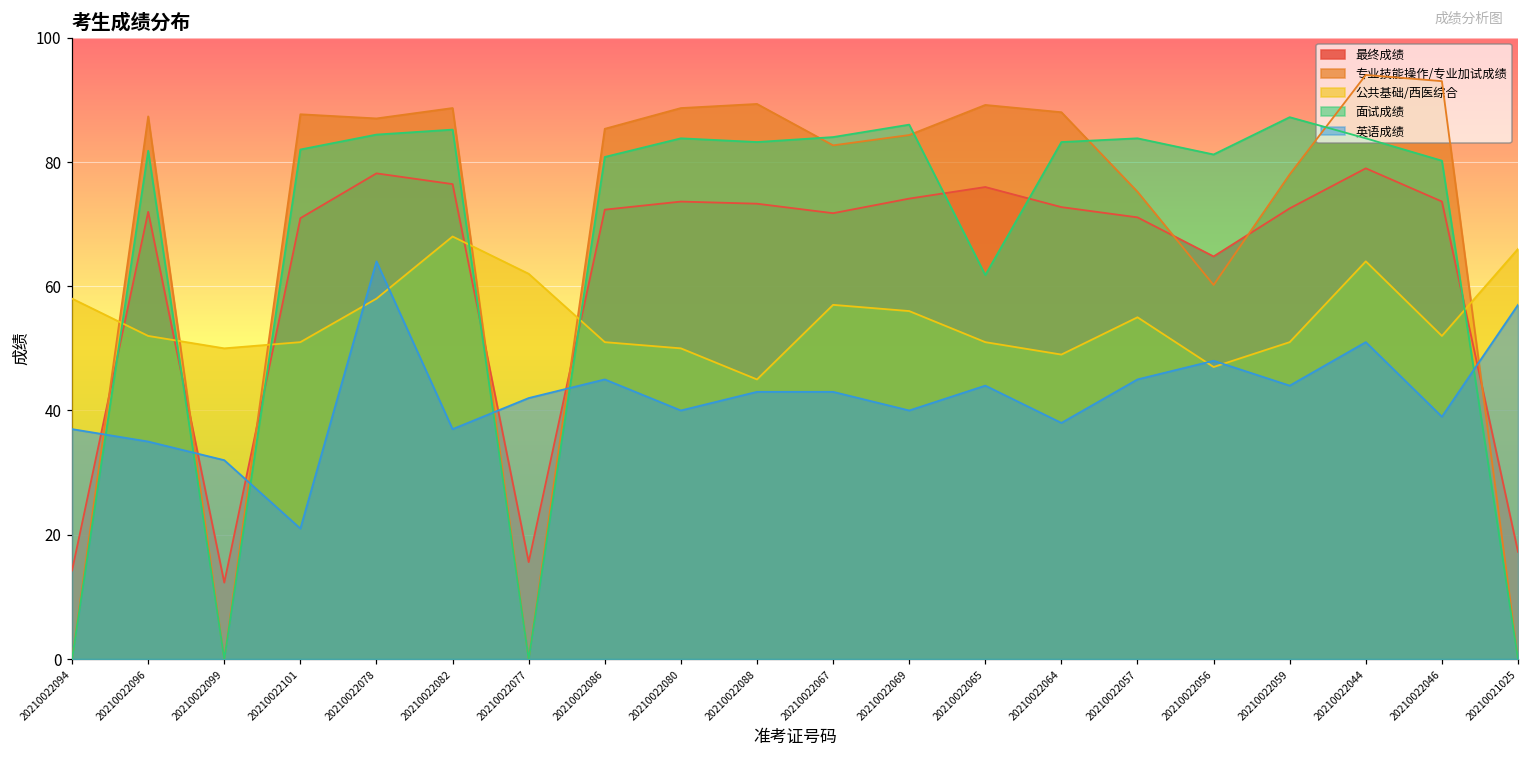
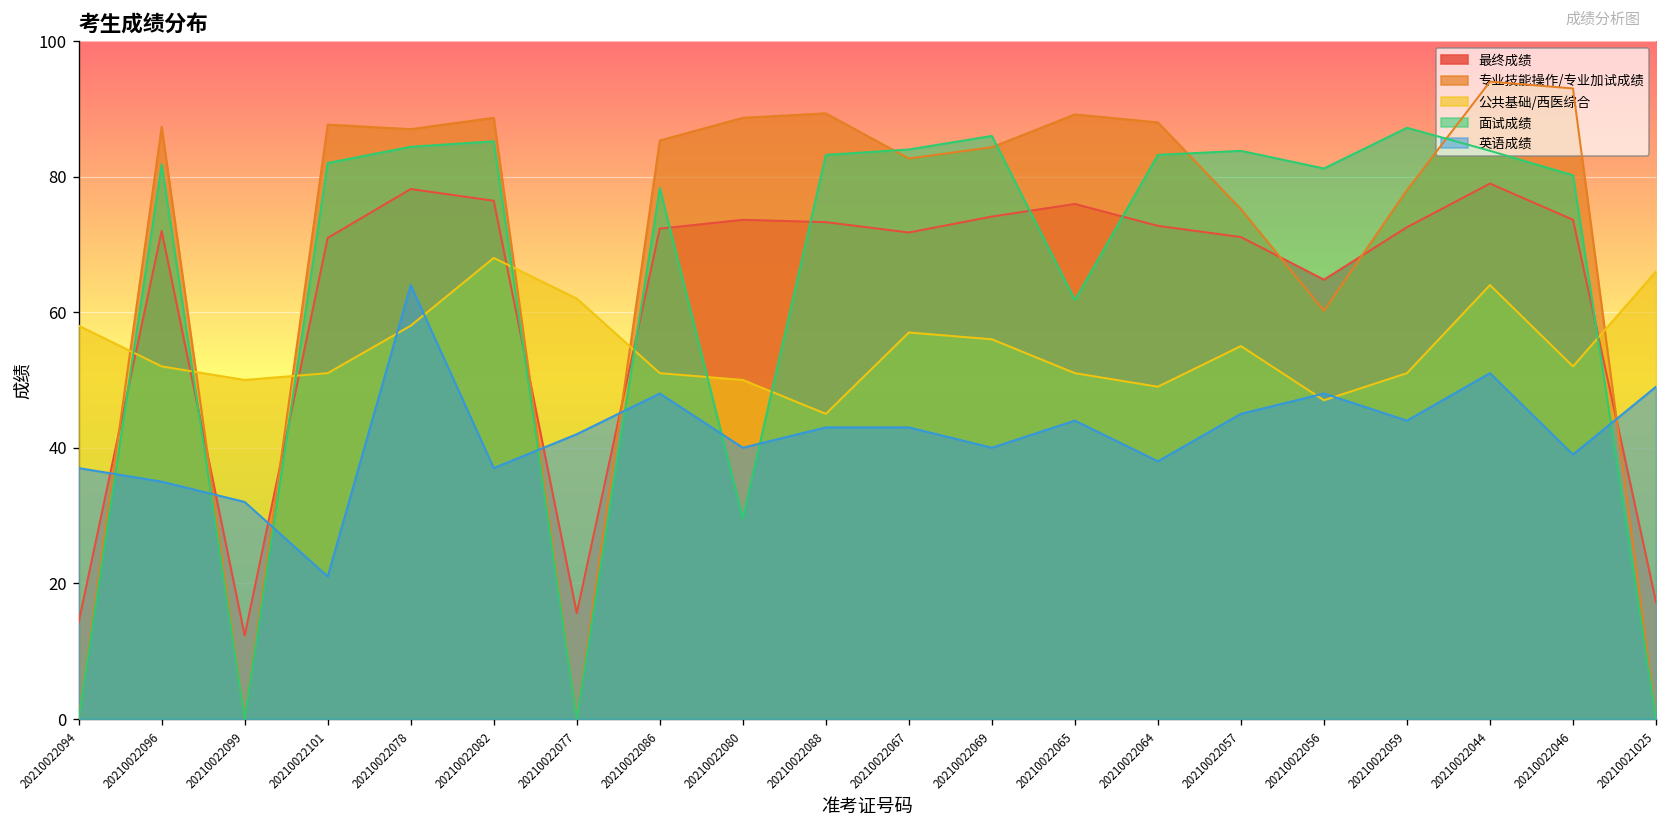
  {
    "面试成绩": {
      "20210022096": 82,
      "20210022101": 82,
      "20210022078": 84,
      "20210022082": 85,
-     "20210022086": 81,
-     "20210022080": 84,
+     "20210022086": 78,
+     "20210022080": 30,
      "20210022088": 83,
      "20210022067": 84,
      "20210022069": 86,
      "20210022065": 62,
      "20210022064": 83,
      "20210022057": 84,
      "20210022056": 81,
      "20210022059": 87,
      "20210022046": 80
    },
    "英语成绩": {
      "20210022094": 37,
      "20210022096": 35,
      "20210022099": 32,
      "20210022101": 21,
      "20210022078": 64,
      "20210022082": 37,
      "20210022077": 42,
-     "20210022086": 45,
+     "20210022086": 48,
      "20210022080": 40,
      "20210022088": 43,
      "20210022067": 43,
      "20210022069": 40,
      "20210022065": 44,
      "20210022064": 38,
      "20210022057": 45,
      "20210022056": 48,
      "20210022059": 44,
      "20210022044": 51,
      "20210022046": 39,
-     "20210021025": 57
+     "20210021025": 49
    }
  }
